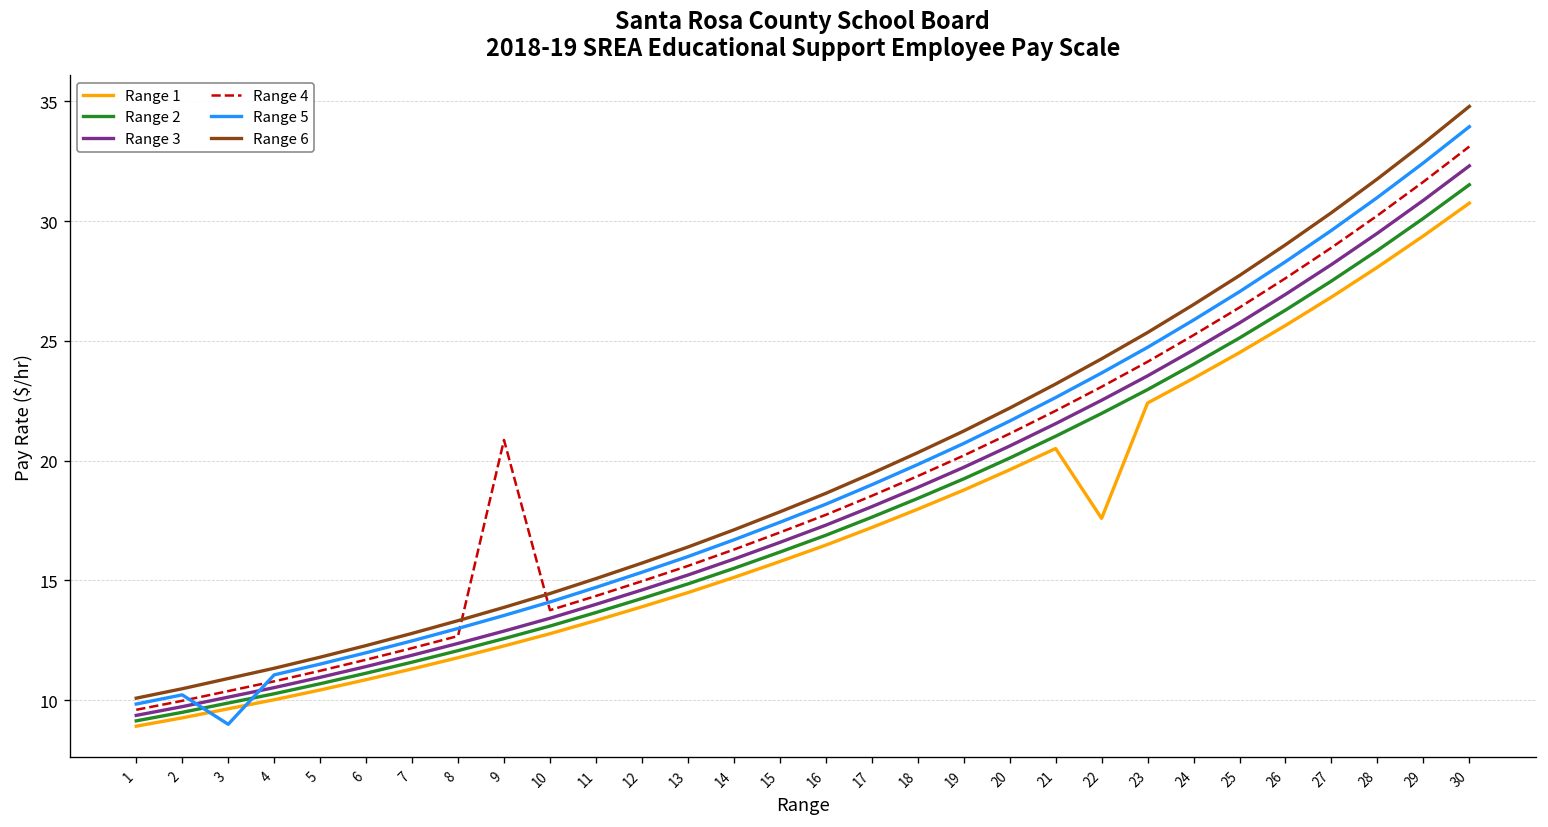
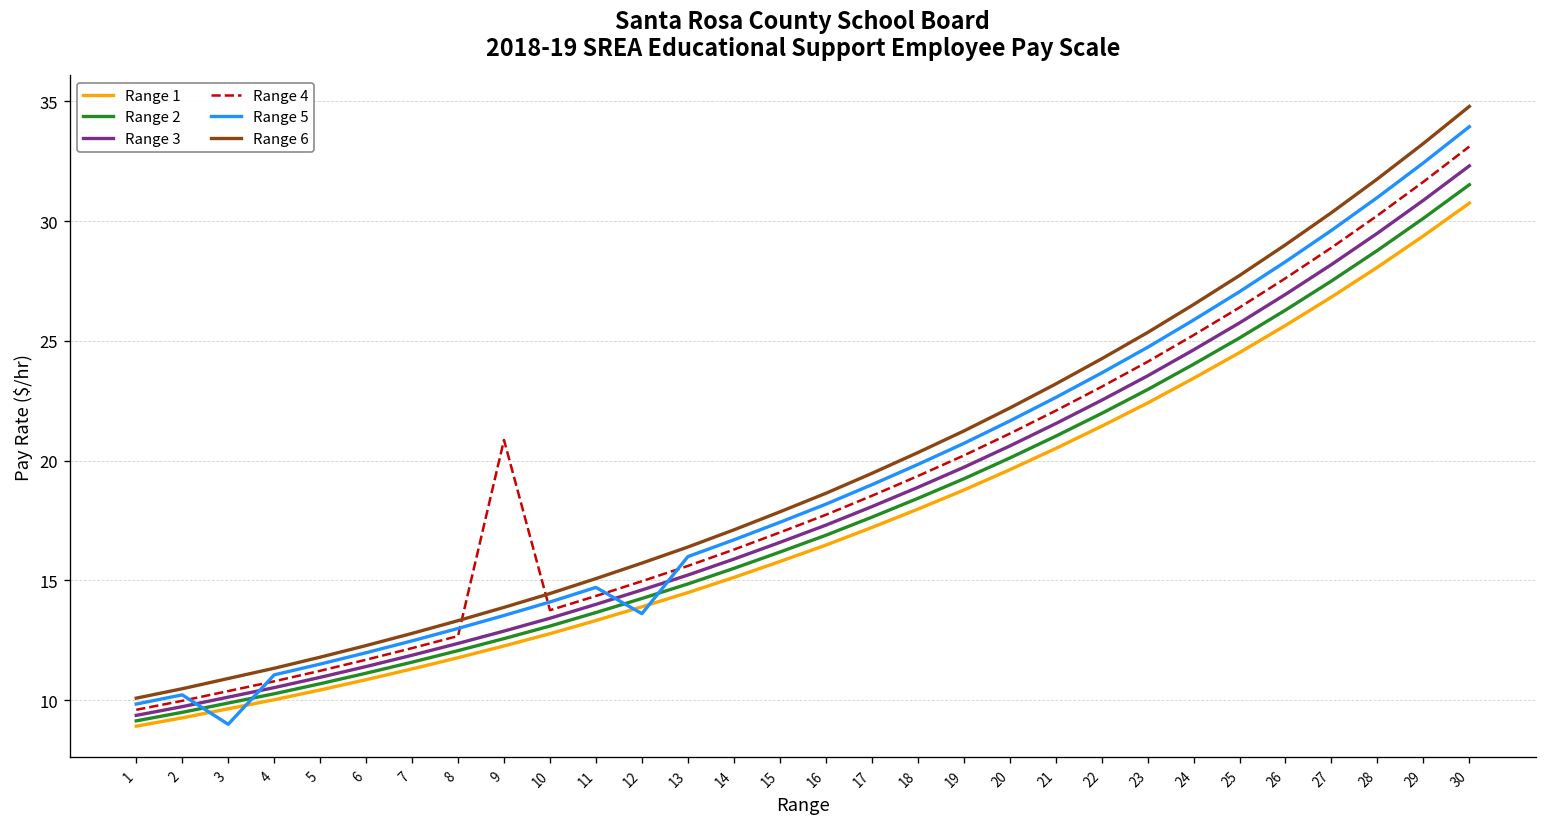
  {
    "Range 1": {
      "1": 8.9,
      "2": 9.3,
      "3": 9.6,
      "4": 10.0,
      "5": 10.4,
      "6": 10.8,
      "7": 11.3,
      "8": 11.8,
      "9": 12.3,
      "10": 12.8,
      "11": 13.3,
      "12": 13.9,
      "13": 14.5,
      "14": 15.1,
      "15": 15.8,
      "16": 16.5,
      "17": 17.2,
      "18": 18.0,
      "19": 18.8,
      "20": 19.6,
      "21": 20.5,
-     "22": 17.6,
+     "22": 21.4,
      "23": 22.4,
      "24": 23.4,
      "25": 24.5,
      "26": 25.6,
      "27": 26.8,
      "28": 28.1,
      "29": 29.4,
      "30": 30.8
    },
    "Range 2": {
      "1": 9.1,
      "2": 9.5,
      "3": 9.9,
      "4": 10.3,
      "5": 10.7,
      "6": 11.1,
      "7": 11.6,
      "8": 12.1,
      "9": 12.6,
      "10": 13.1,
      "11": 13.7,
      "12": 14.2,
      "13": 14.8,
      "14": 15.5,
      "15": 16.2,
      "16": 16.9,
      "17": 17.6,
      "18": 18.4,
      "19": 19.2,
      "20": 20.1,
      "21": 21.0,
      "22": 22.0,
      "23": 23.0,
      "24": 24.0,
      "25": 25.1,
      "26": 26.3,
      "27": 27.5,
      "28": 28.8,
      "29": 30.1,
      "30": 31.5
    },
    "Range 3": {
      "1": 9.4,
      "2": 9.7,
      "3": 10.1,
      "4": 10.5,
      "5": 10.9,
      "6": 11.4,
      "7": 11.9,
      "8": 12.4,
      "9": 12.9,
      "10": 13.4,
      "11": 14.0,
      "12": 14.6,
      "13": 15.2,
      "14": 15.9,
      "15": 16.6,
      "16": 17.3,
      "17": 18.1,
      "18": 18.9,
      "19": 19.7,
      "20": 20.6,
      "21": 21.5,
      "22": 22.5,
      "23": 23.5,
      "24": 24.6,
      "25": 25.8,
      "26": 26.9,
      "27": 28.2,
      "28": 29.5,
      "29": 30.9,
      "30": 32.3
    },
    "Range 4": {
      "1": 9.6,
      "2": 10.0,
      "3": 10.4,
      "4": 10.8,
      "5": 11.2,
      "6": 11.7,
      "7": 12.2,
      "8": 12.7,
      "9": 20.9,
      "10": 13.8,
      "11": 14.3,
      "12": 15.0,
      "13": 15.6,
      "14": 16.3,
      "15": 17.0,
      "16": 17.7,
      "17": 18.5,
      "18": 19.4,
      "19": 20.2,
      "20": 21.1,
      "21": 22.1,
      "22": 23.1,
      "23": 24.1,
      "24": 25.2,
      "25": 26.4,
      "26": 27.6,
      "27": 28.9,
      "28": 30.2,
      "29": 31.6,
      "30": 33.1
    },
    "Range 5": {
      "1": 9.8,
      "2": 10.2,
      "3": 9.0,
      "4": 11.1,
      "5": 11.5,
      "6": 12.0,
      "7": 12.5,
      "8": 13.0,
      "9": 13.5,
      "10": 14.1,
      "11": 14.7,
-     "12": 15.3,
+     "12": 13.6,
      "13": 16.0,
      "14": 16.7,
      "15": 17.4,
      "16": 18.2,
      "17": 19.0,
      "18": 19.8,
      "19": 20.7,
      "20": 21.7,
      "21": 22.6,
      "22": 23.7,
      "23": 24.7,
      "24": 25.9,
      "25": 27.1,
      "26": 28.3,
      "27": 29.6,
      "28": 31.0,
      "29": 32.4,
      "30": 33.9
    },
    "Range 6": {
      "1": 10.1,
      "2": 10.5,
      "3": 10.9,
      "4": 11.3,
      "5": 11.8,
      "6": 12.3,
      "7": 12.8,
      "8": 13.3,
      "9": 13.9,
      "10": 14.4,
      "11": 15.1,
      "12": 15.7,
      "13": 16.4,
      "14": 17.1,
      "15": 17.9,
      "16": 18.6,
      "17": 19.5,
      "18": 20.3,
      "19": 21.2,
      "20": 22.2,
      "21": 23.2,
      "22": 24.3,
      "23": 25.3,
      "24": 26.5,
      "25": 27.7,
      "26": 29.0,
      "27": 30.4,
      "28": 31.8,
      "29": 33.2,
      "30": 34.8
    }
  }
